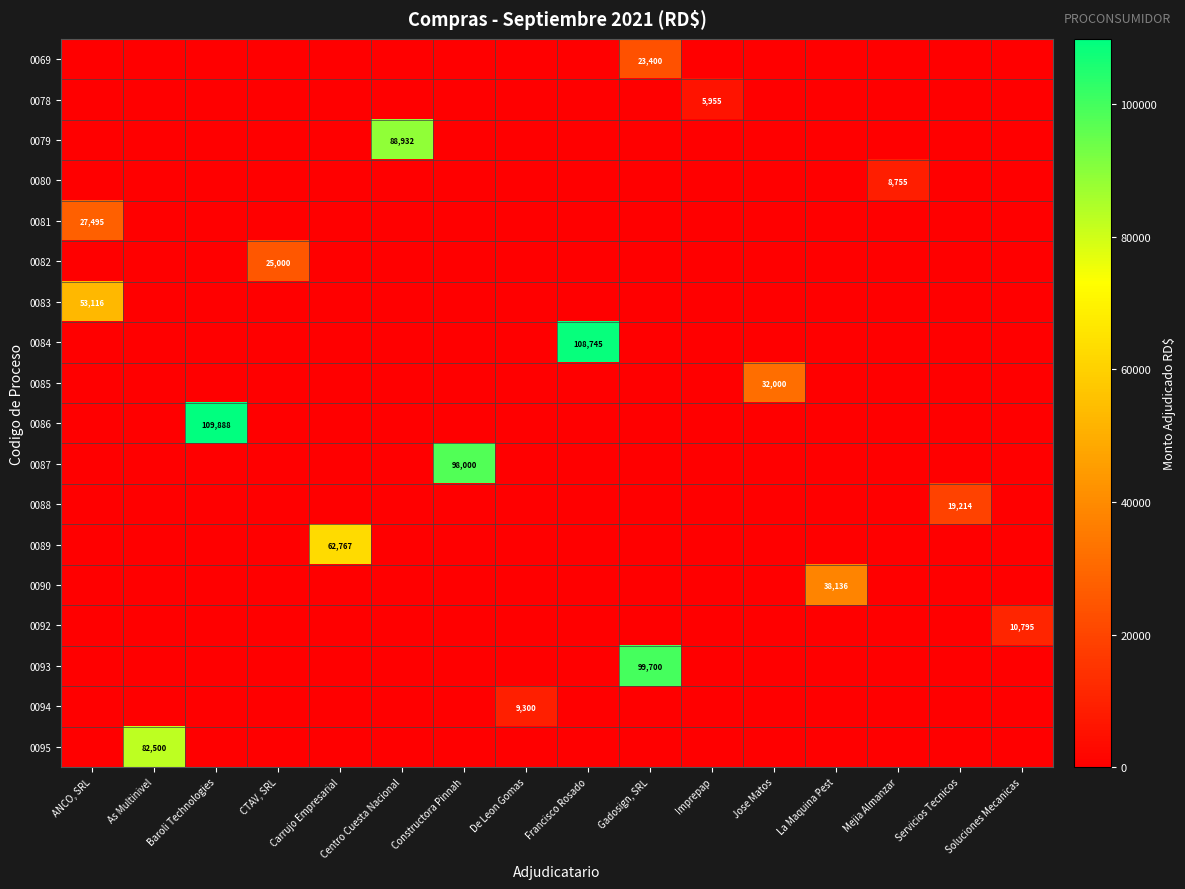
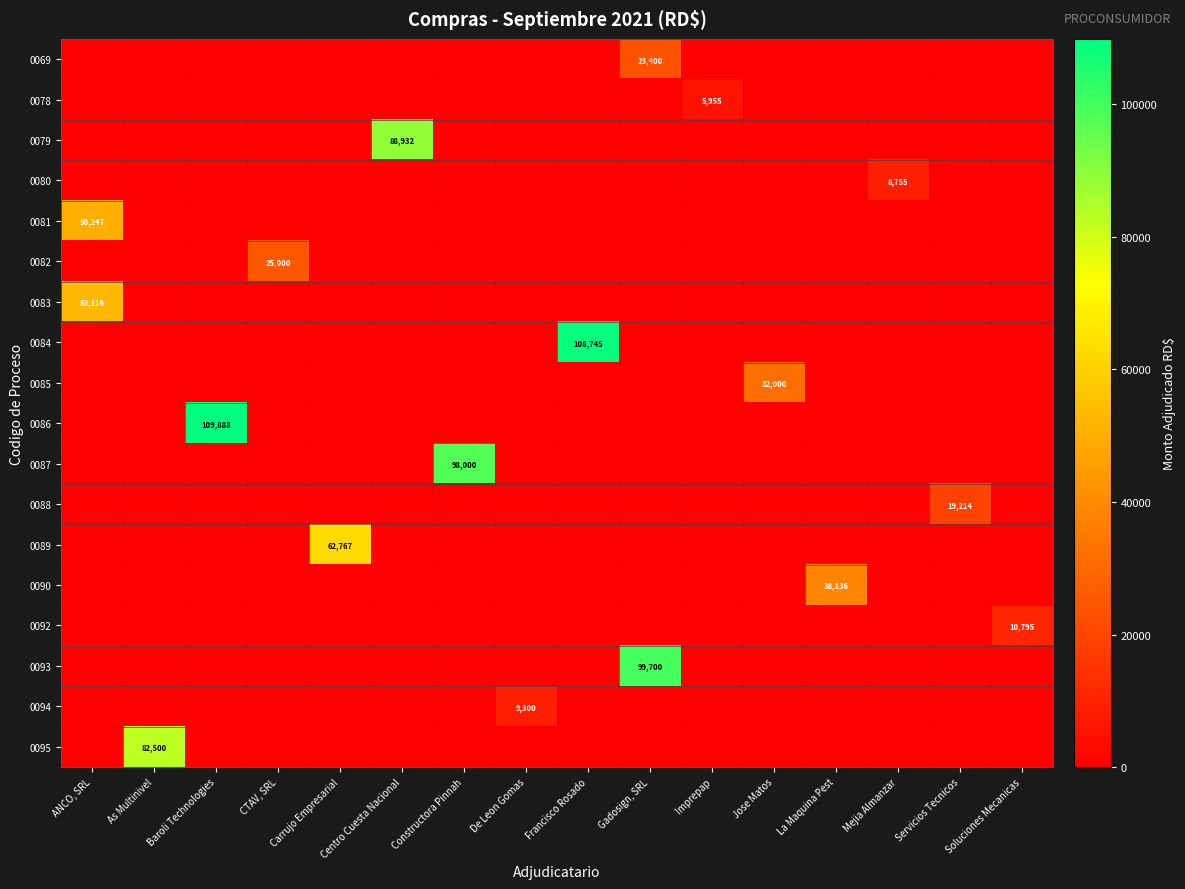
  {
    "0069": {
      "Gadosign, SRL": "23,400"
    },
    "0078": {
      "Imprepap": "5,955"
    },
    "0079": {
      "Centro Cuesta Nacional": "88,932"
    },
    "0080": {
      "Mejia Almanzar": "8,755"
    },
    "0081": {
-     "ANCO, SRL": "27,495"
+     "ANCO, SRL": "50,247"
    },
    "0082": {
      "CTAV, SRL": "25,000"
    },
    "0083": {
      "ANCO, SRL": "53,116"
    },
    "0084": {
      "Francisco Rosado": "108,745"
    },
    "0085": {
      "Jose Matos": "32,000"
    },
    "0086": {
      "Baroli Technologies": "109,888"
    },
    "0087": {
      "Constructora Pinnah": "98,000"
    },
    "0088": {
      "Servicios Tecnicos": "19,214"
    },
    "0089": {
      "Carrujo Empresarial": "62,767"
    },
    "0090": {
      "La Maquina Pest": "38,136"
    },
    "0092": {
      "Soluciones Mecanicas": "10,795"
    },
    "0093": {
      "Gadosign, SRL": "99,700"
    },
    "0094": {
      "De Leon Gomas": "9,300"
    },
    "0095": {
      "As Multinivel": "82,500"
    }
  }
